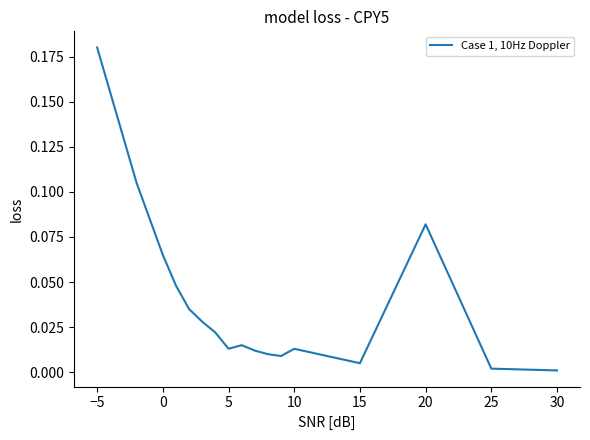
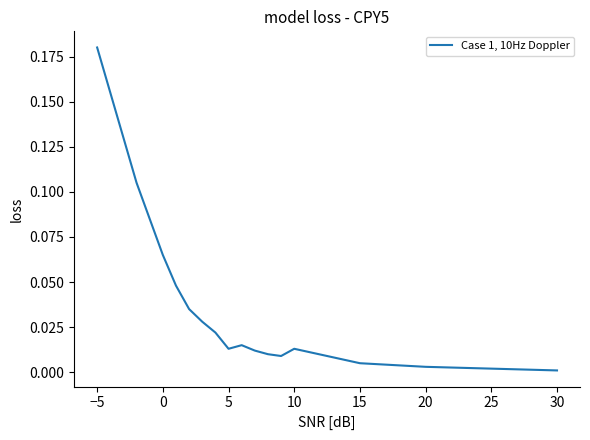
  {
    "−5": 0.180,
    "0": 0.065,
    "5": 0.013,
    "10": 0.013,
    "15": 0.005,
-   "20": 0.082,
+   "20": 0.003,
    "25": 0.002,
    "30": 0.001
  }
